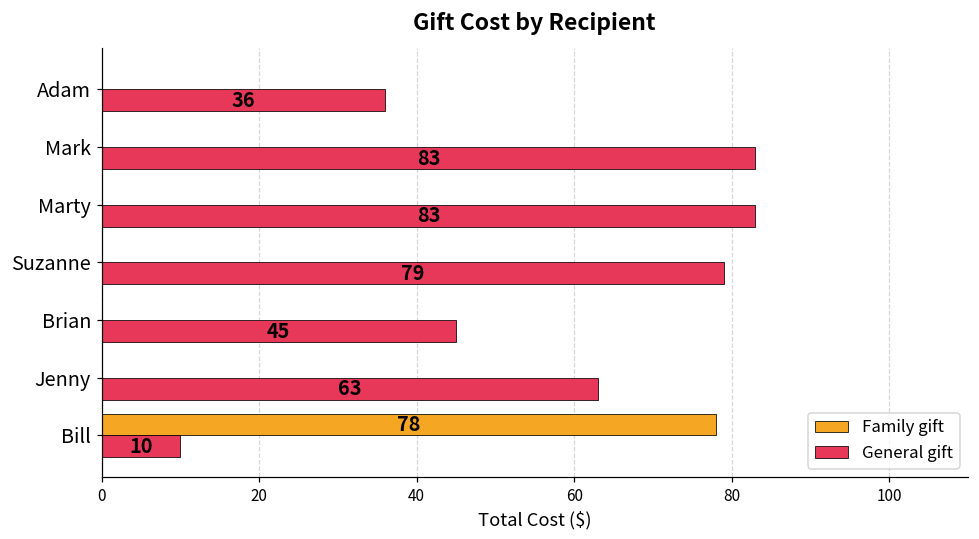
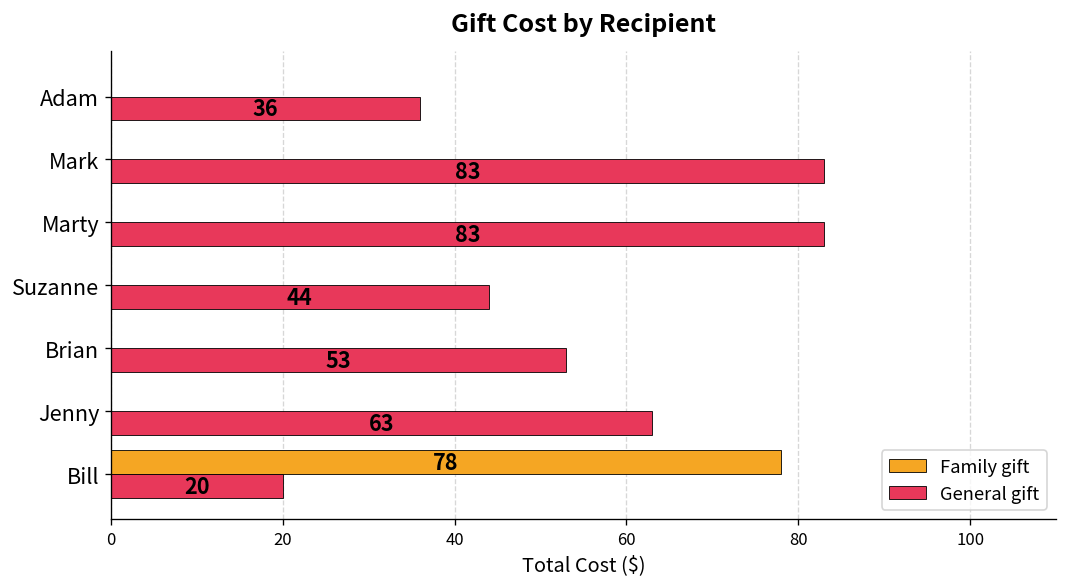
  {
    "Family gift": {
      "Bill": 78
    },
    "General gift": {
      "Adam": 36,
      "Mark": 83,
      "Marty": 83,
-     "Suzanne": 79,
-     "Brian": 45,
+     "Suzanne": 44,
+     "Brian": 53,
      "Jenny": 63,
-     "Bill": 10
+     "Bill": 20
    }
  }
